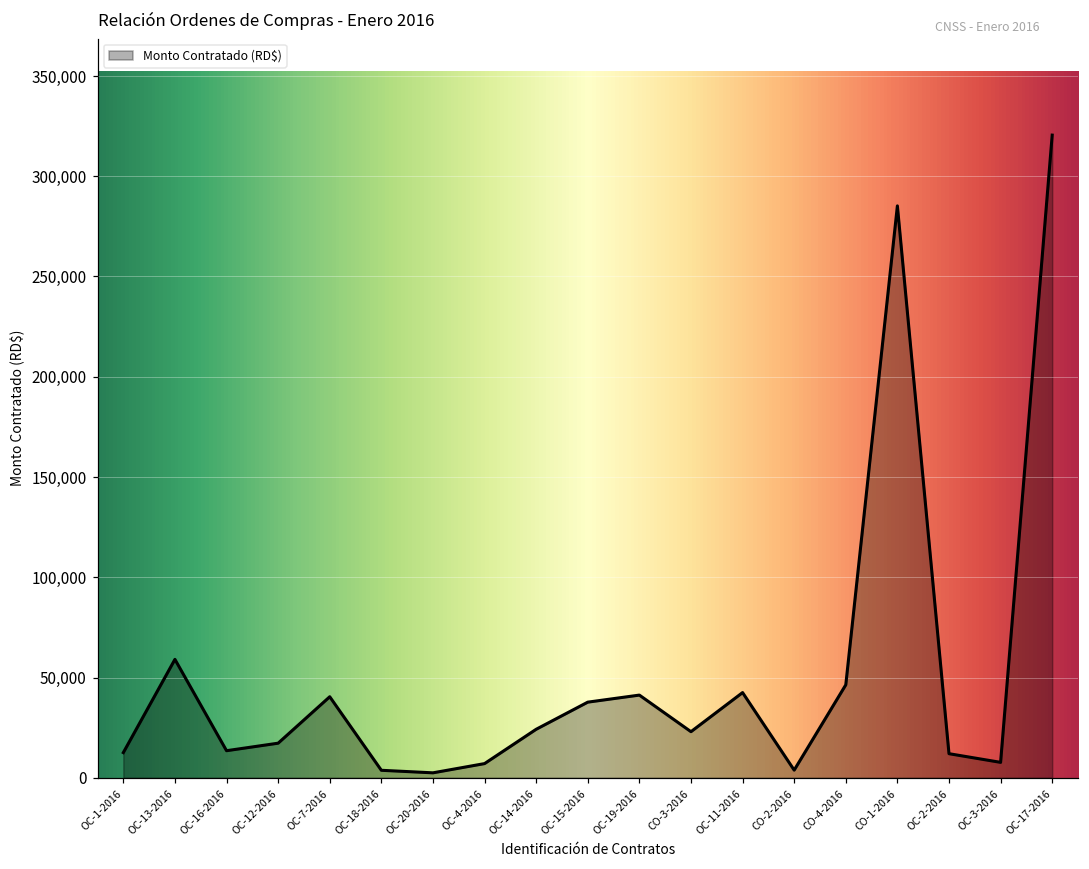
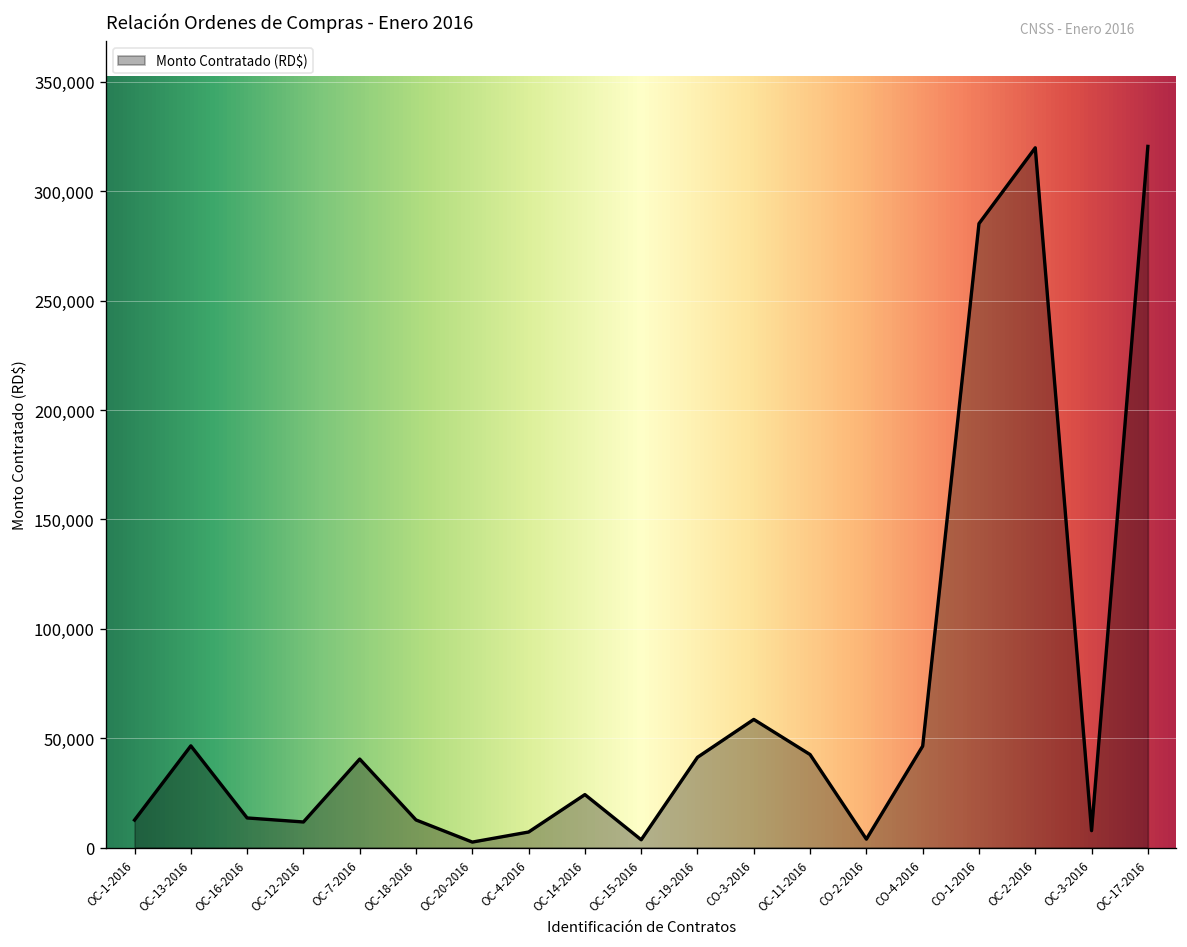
  {
    "OC-1-2016": "13,000",
-   "OC-13-2016": "59,000",
+   "OC-13-2016": "46,000",
    "OC-16-2016": "14,000",
-   "OC-12-2016": "17,000",
+   "OC-12-2016": "12,000",
    "OC-7-2016": "40,000",
-   "OC-18-2016": "4,000",
+   "OC-18-2016": "13,000",
    "OC-20-2016": "2,000",
    "OC-4-2016": "7,000",
    "OC-14-2016": "24,000",
-   "OC-15-2016": "38,000",
+   "OC-15-2016": "4,000",
    "OC-19-2016": "41,000",
-   "CO-3-2016": "23,000",
+   "CO-3-2016": "59,000",
    "OC-11-2016": "42,000",
    "CO-2-2016": "4,000",
    "CO-4-2016": "46,000",
    "CO-1-2016": "285,000",
-   "OC-2-2016": "12,000",
+   "OC-2-2016": "320,000",
    "OC-3-2016": "8,000",
    "OC-17-2016": "321,000"
  }
